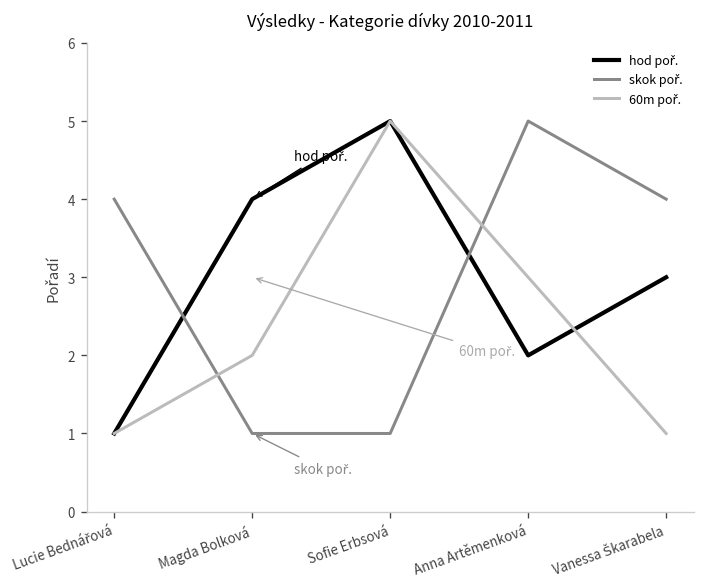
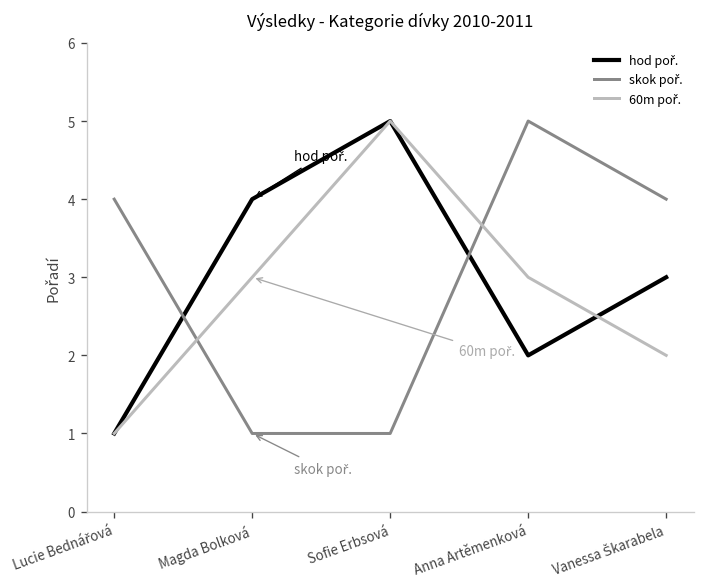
  {
    "hod poř.": {
      "Magda Bolková": 4,
      "Anna Artěmenková": 2,
      "Vanessa Škarabela": 3
    },
    "skok poř.": {
      "Lucie Bednářová": 4,
      "Magda Bolková": 1,
      "Sofie Erbsová": 1,
      "Anna Artěmenková": 5,
      "Vanessa Škarabela": 4
    },
    "60m poř.": {
-     "Magda Bolková": 2,
+     "Magda Bolková": 3,
      "Anna Artěmenková": 3,
-     "Vanessa Škarabela": 1
+     "Vanessa Škarabela": 2
    }
  }
